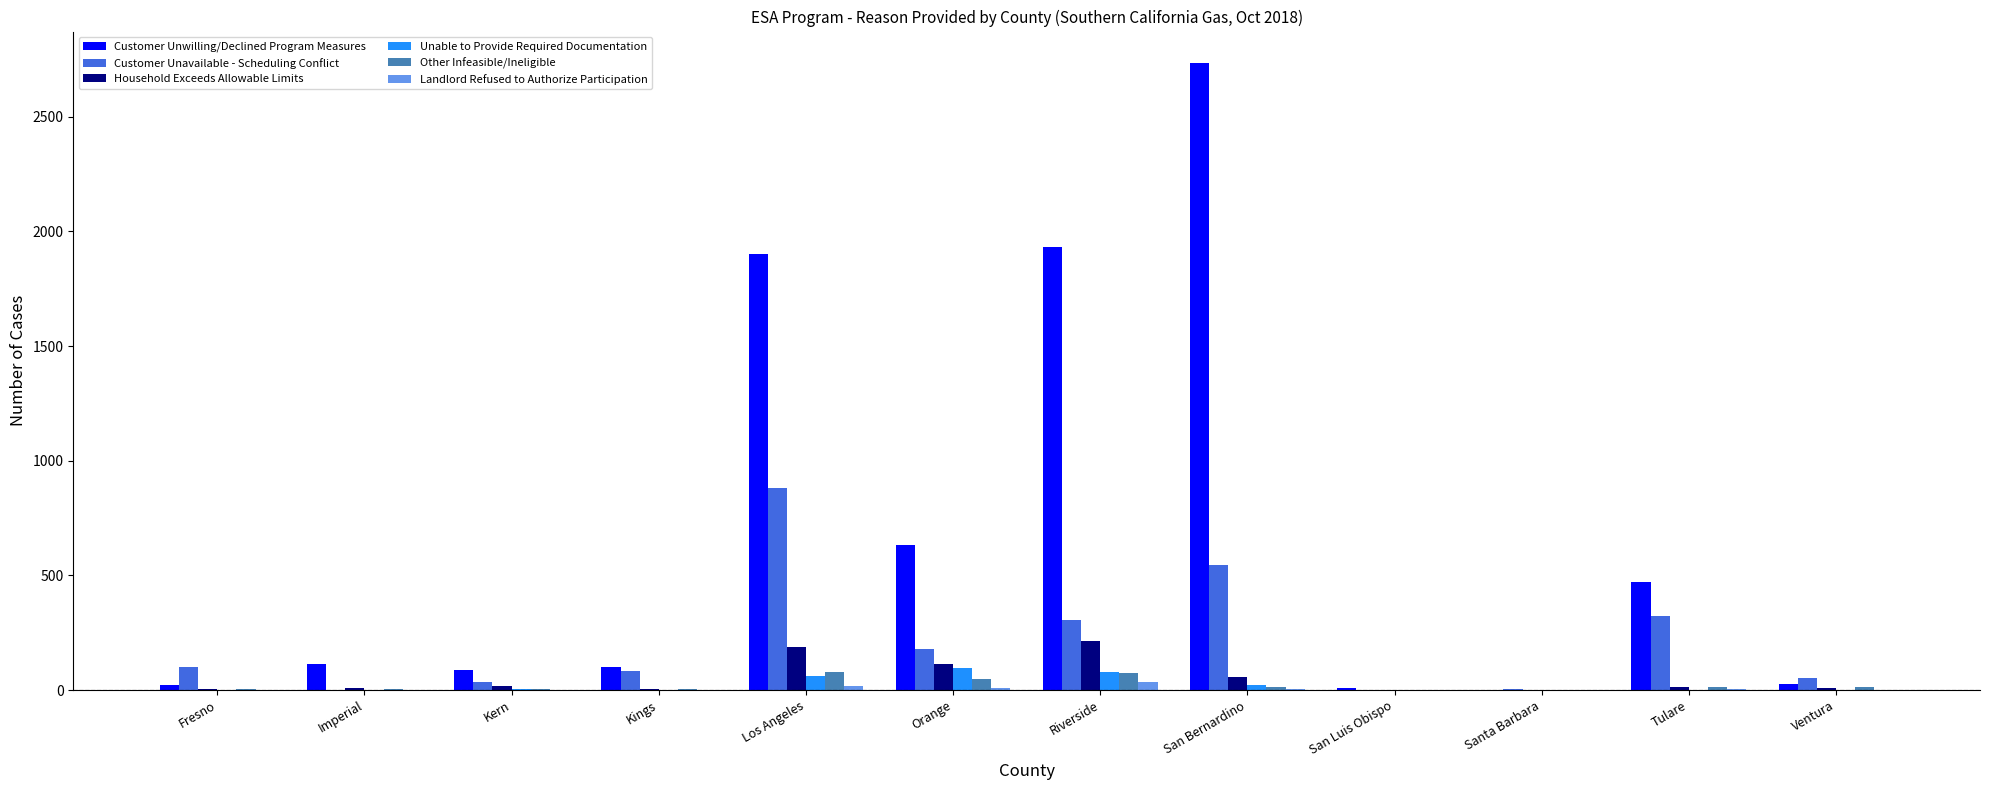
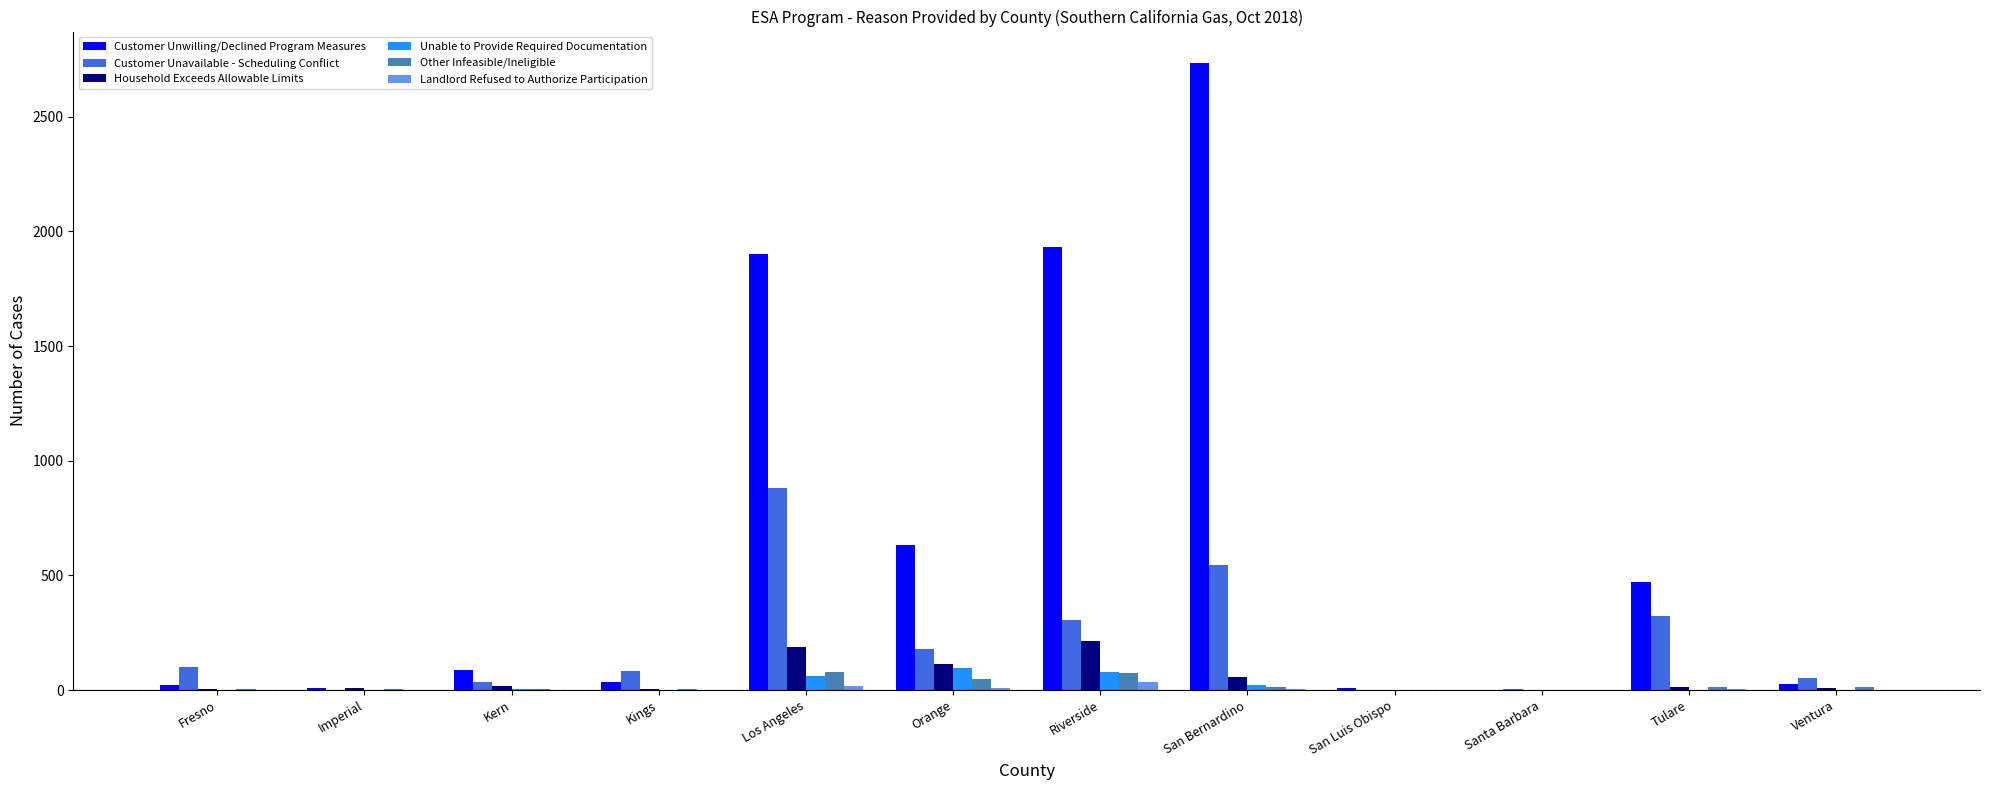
  {
    "Customer Unwilling/Declined Program Measures": {
      "Fresno": 20,
-     "Imperial": 110,
+     "Imperial": 10,
      "Kern": 90,
-     "Kings": 100,
+     "Kings": 40,
      "Los Angeles": 1900,
      "Orange": 630,
      "Riverside": 1930,
      "San Bernardino": 2730,
      "Tulare": 470,
      "Ventura": 30
    },
    "Household Exceeds Allowable Limits": {
      "Kern": 20,
      "Los Angeles": 190,
      "Orange": 110,
      "Riverside": 220,
      "San Bernardino": 60,
      "Tulare": 10,
      "Ventura": 10
    },
    "Unable to Provide Required Documentation": {
      "Fresno": 0,
      "Los Angeles": 60,
      "Orange": 100,
      "Riverside": 80,
      "San Bernardino": 20,
      "San Luis Obispo": 0,
      "Santa Barbara": 0
    }
  }
